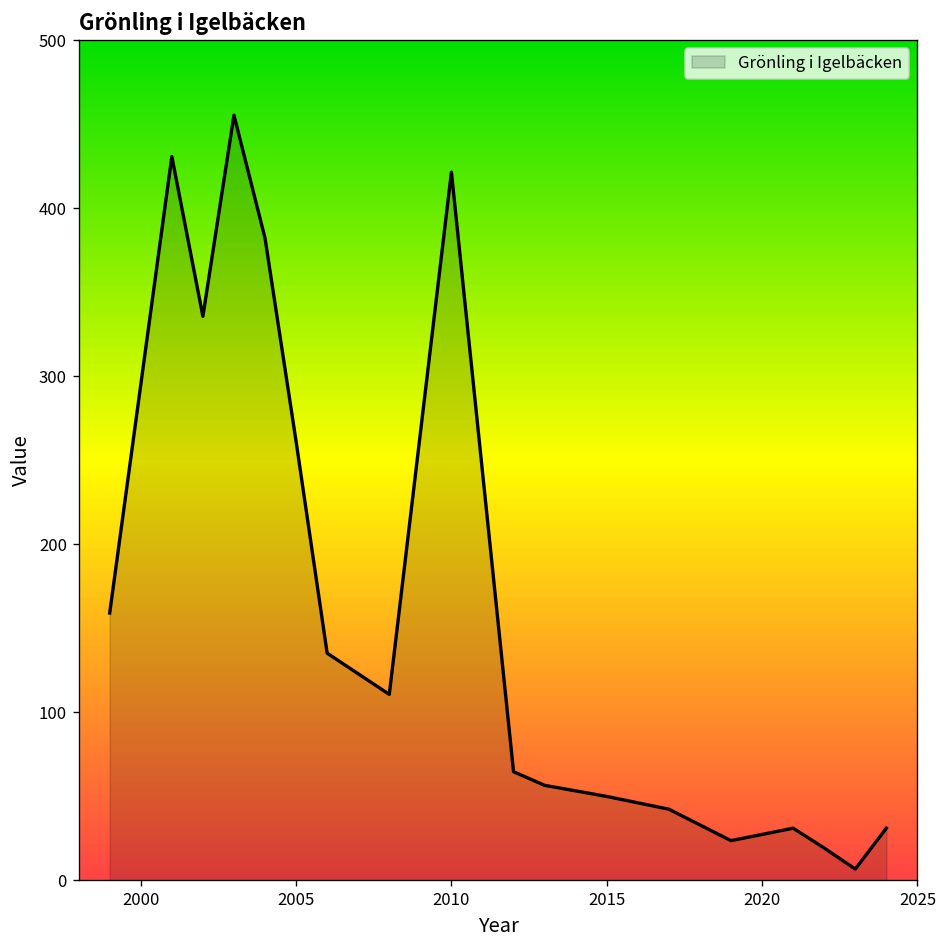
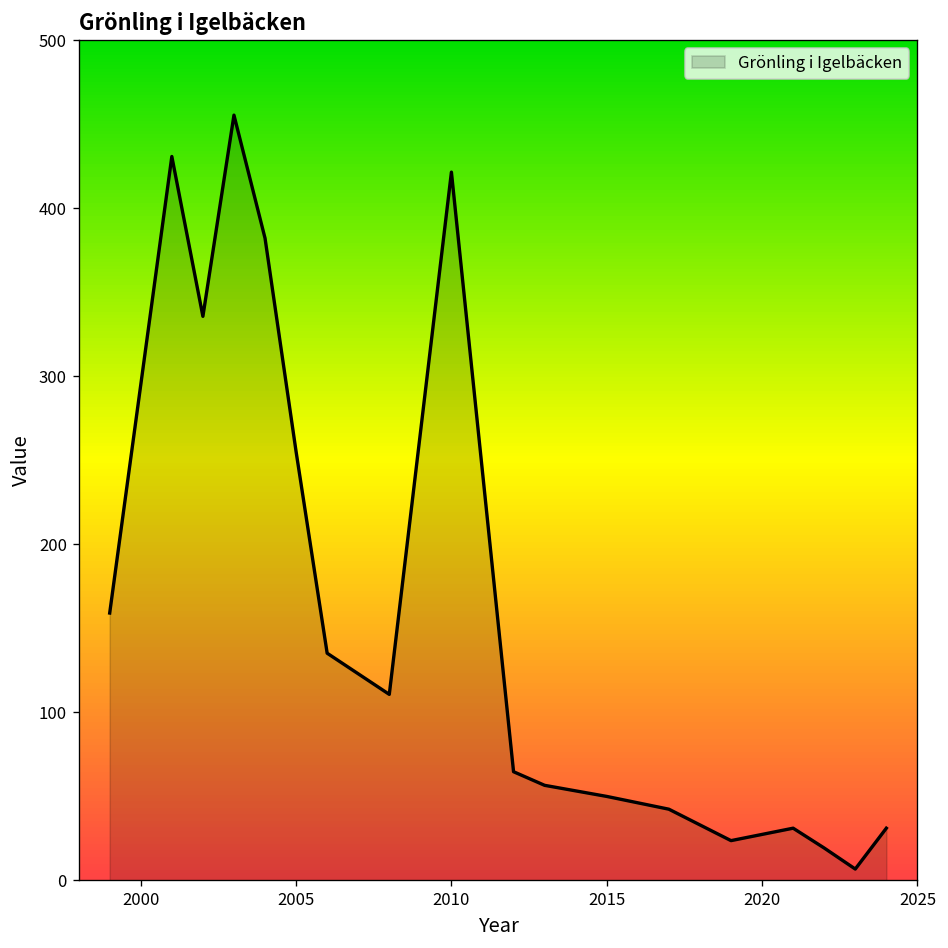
  {
-   "2005": 261,
+   "2005": 255,
    "2010": 421,
    "2015": 50
  }
